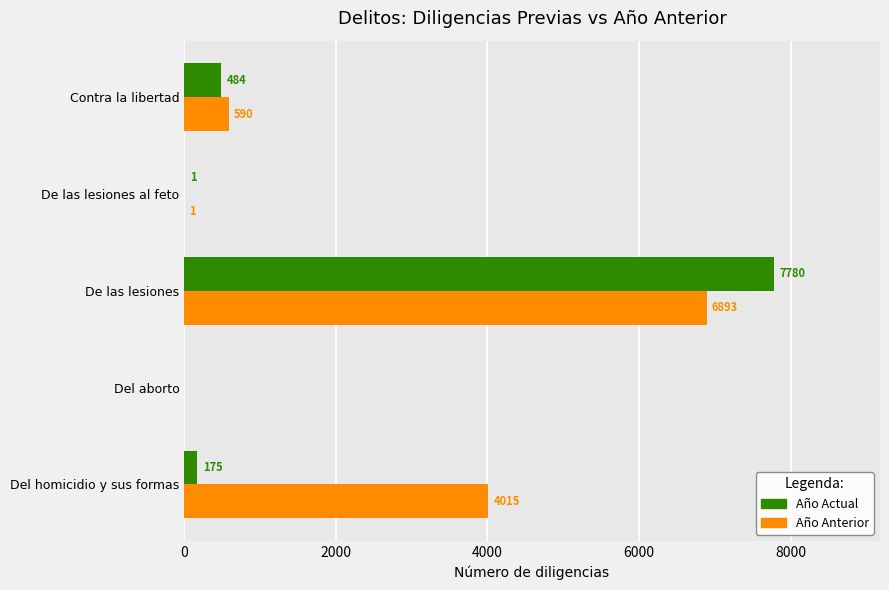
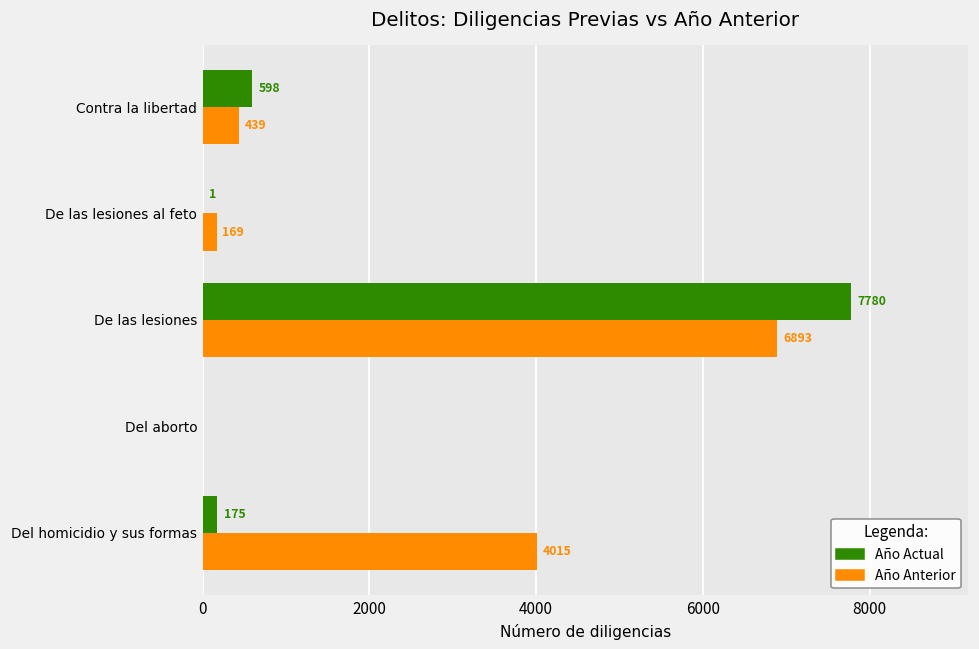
  {
    "Año Actual": {
-     "Contra la libertad": 484,
+     "Contra la libertad": 598,
      "De las lesiones al feto": 1,
      "De las lesiones": 7780,
      "Del homicidio y sus formas": 175
    },
    "Año Anterior": {
-     "Contra la libertad": 590,
-     "De las lesiones al feto": 1,
+     "Contra la libertad": 439,
+     "De las lesiones al feto": 169,
      "De las lesiones": 6893,
      "Del homicidio y sus formas": 4015
    }
  }
